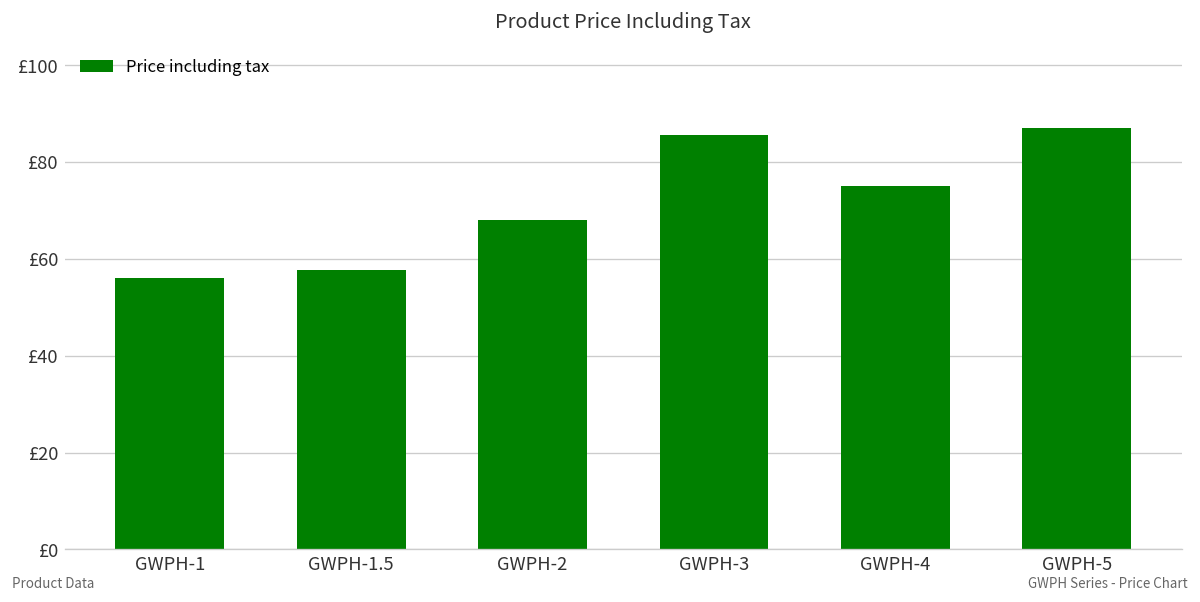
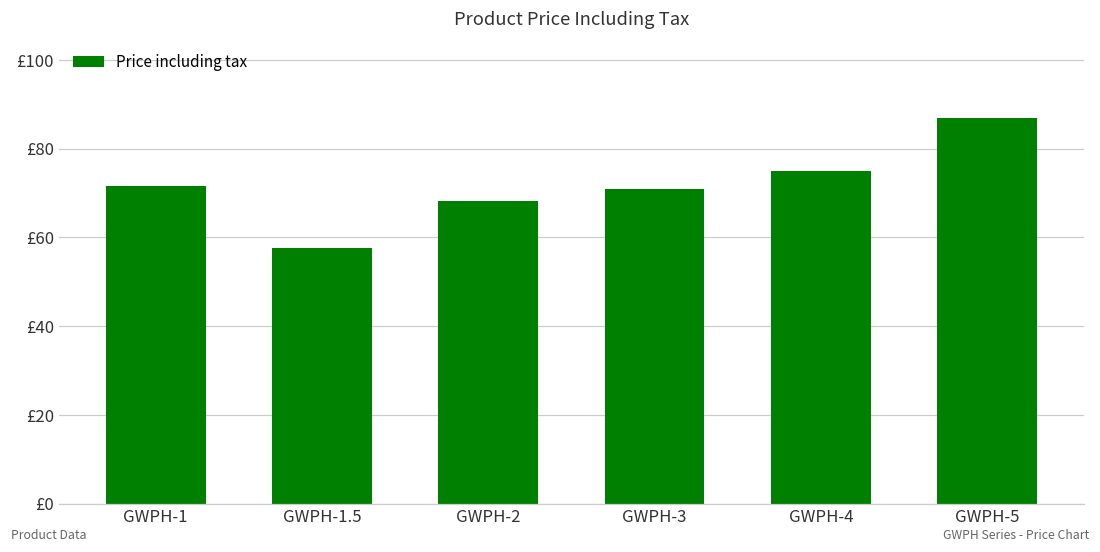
  {
-   "GWPH-1": "£56",
+   "GWPH-1": "£72",
    "GWPH-1.5": "£58",
    "GWPH-2": "£68",
-   "GWPH-3": "£86",
+   "GWPH-3": "£71",
    "GWPH-4": "£75",
    "GWPH-5": "£87"
  }
